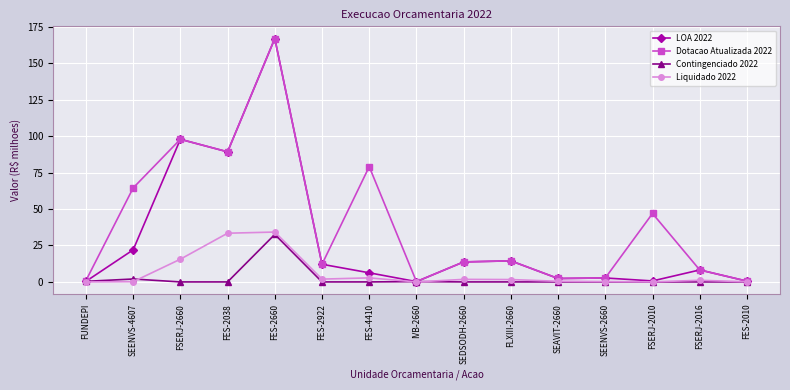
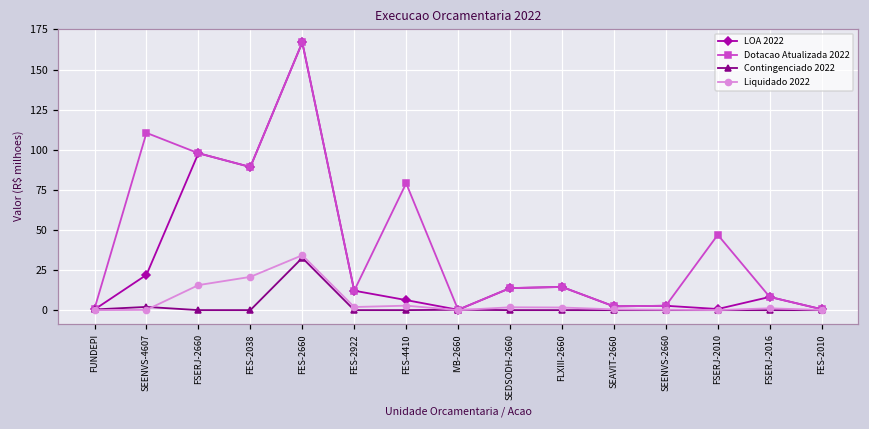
  {
    "Dotacao Atualizada 2022": {
-     "SEENVS-4607": 64,
+     "SEENVS-4607": 110,
      "FES-4410": 79,
      "FSERJ-2010": 47
    },
    "Liquidado 2022": {
      "SEENVS-4607": 0,
      "FSERJ-2660": 16,
-     "FES-2038": 33,
+     "FES-2038": 21,
      "FES-2922": 2,
      "FES-4410": 3
    }
  }
